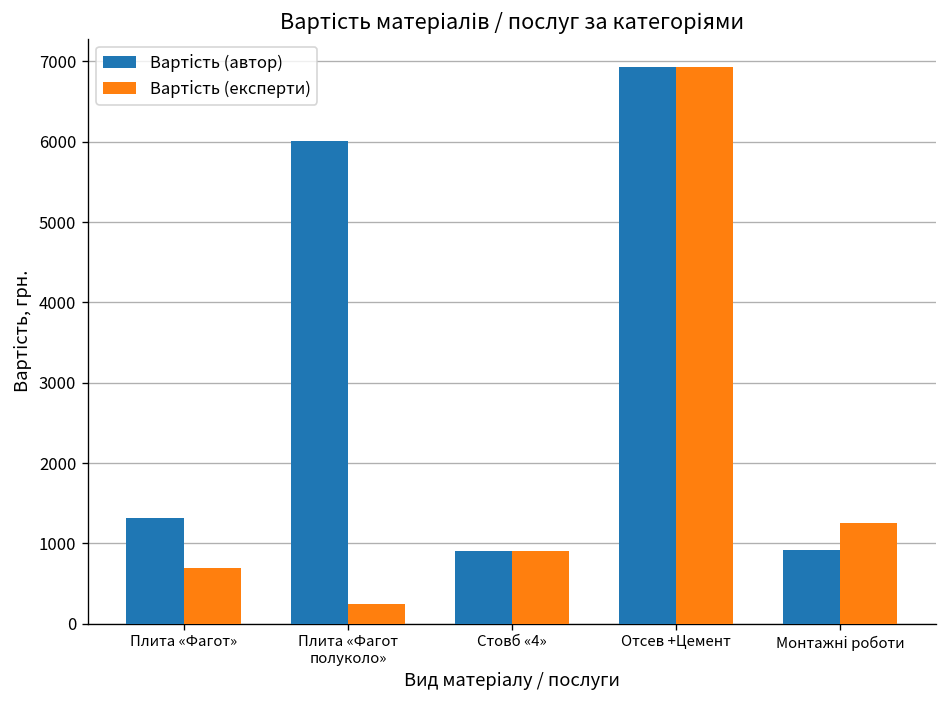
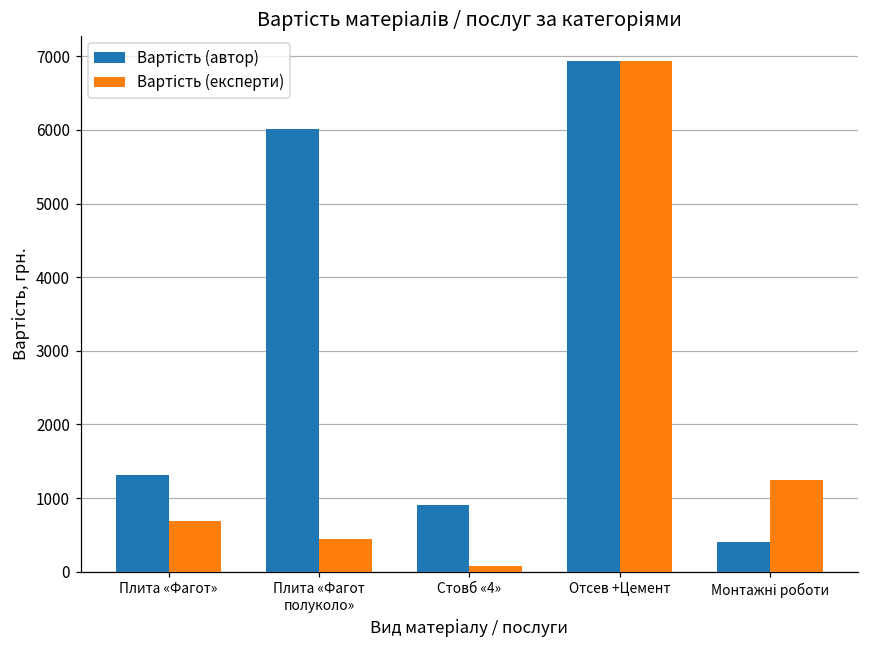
  {
    "Вартість (автор)": {
      "Плита «Фагот»": 1300,
      "Плита «Фагот полуколо»": 6000,
      "Стовб «4»": 900,
      "Отсев +Цемент": 6900,
-     "Монтажні роботи": 900
+     "Монтажні роботи": 400
    },
    "Вартість (експерти)": {
      "Плита «Фагот»": 700,
-     "Плита «Фагот полуколо»": 300,
-     "Стовб «4»": 900,
+     "Плита «Фагот полуколо»": 400,
+     "Стовб «4»": 100,
      "Отсев +Цемент": 6900,
      "Монтажні роботи": 1300
    }
  }
